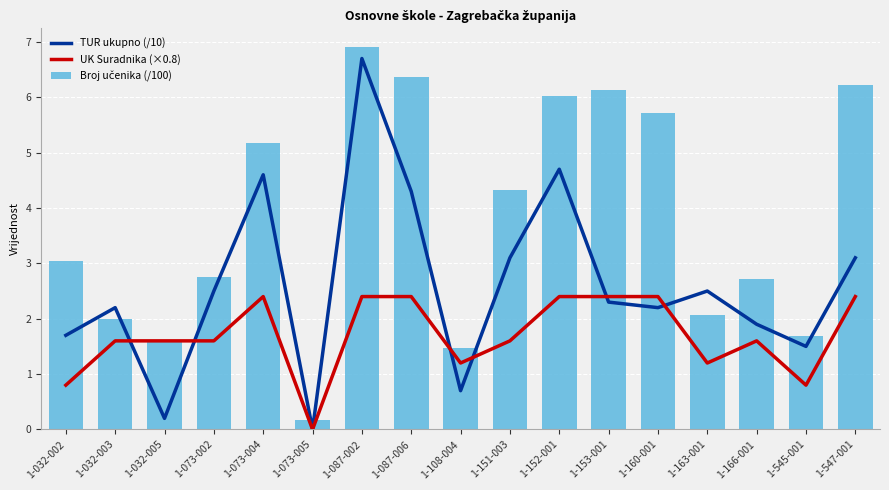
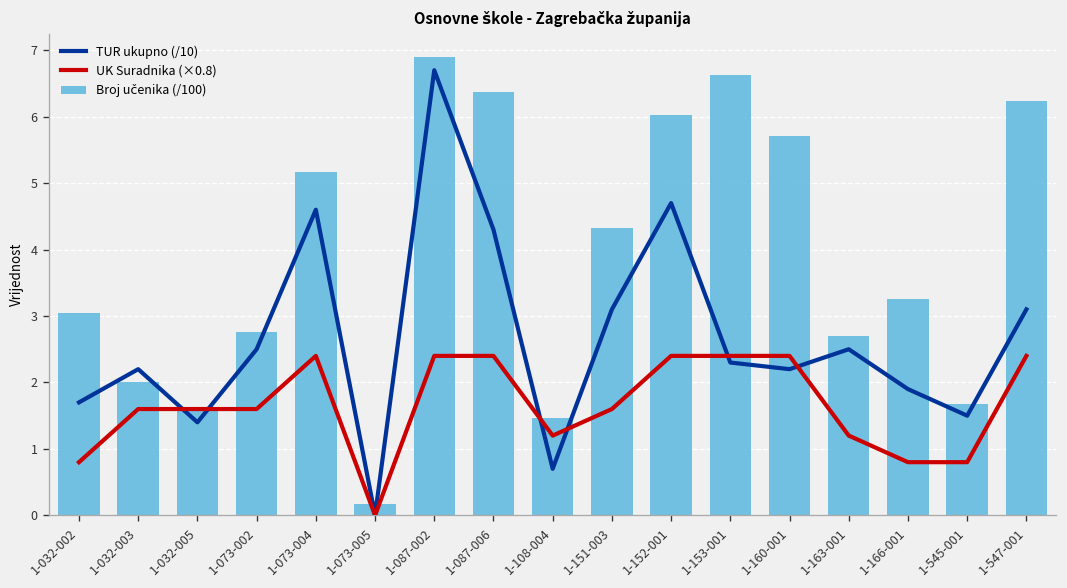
  {
    "TUR ukupno (/10)": {
      "1-032-002": 1.7,
      "1-032-003": 2.2,
-     "1-032-005": 0.2,
+     "1-032-005": 1.4,
      "1-073-002": 2.5,
      "1-073-004": 4.6,
      "1-087-002": 6.7,
      "1-087-006": 4.3,
      "1-108-004": 0.7,
      "1-151-003": 3.1,
      "1-152-001": 4.7,
      "1-153-001": 2.3,
      "1-160-001": 2.2,
      "1-163-001": 2.5,
      "1-166-001": 1.9,
      "1-545-001": 1.5,
      "1-547-001": 3.1
    },
    "Broj učenika (/100)": {
      "1-032-002": 3.1,
      "1-032-003": 2.0,
      "1-032-005": 1.6,
      "1-073-002": 2.8,
      "1-073-004": 5.2,
      "1-073-005": 0.2,
      "1-087-002": 6.9,
      "1-087-006": 6.4,
      "1-108-004": 1.5,
      "1-151-003": 4.3,
      "1-152-001": 6.0,
-     "1-153-001": 6.1,
+     "1-153-001": 6.6,
      "1-160-001": 5.7,
-     "1-163-001": 2.1,
-     "1-166-001": 2.7,
+     "1-163-001": 2.7,
+     "1-166-001": 3.3,
      "1-545-001": 1.7,
      "1-547-001": 6.2
    },
    "UK Suradnika (×0.8)": {
      "1-032-002": 0.8,
      "1-032-003": 1.6,
      "1-032-005": 1.6,
      "1-073-002": 1.6,
      "1-073-004": 2.4,
      "1-087-002": 2.4,
      "1-087-006": 2.4,
      "1-108-004": 1.2,
      "1-151-003": 1.6,
      "1-152-001": 2.4,
      "1-153-001": 2.4,
      "1-160-001": 2.4,
      "1-163-001": 1.2,
-     "1-166-001": 1.6,
+     "1-166-001": 0.8,
      "1-545-001": 0.8,
      "1-547-001": 2.4
    }
  }
